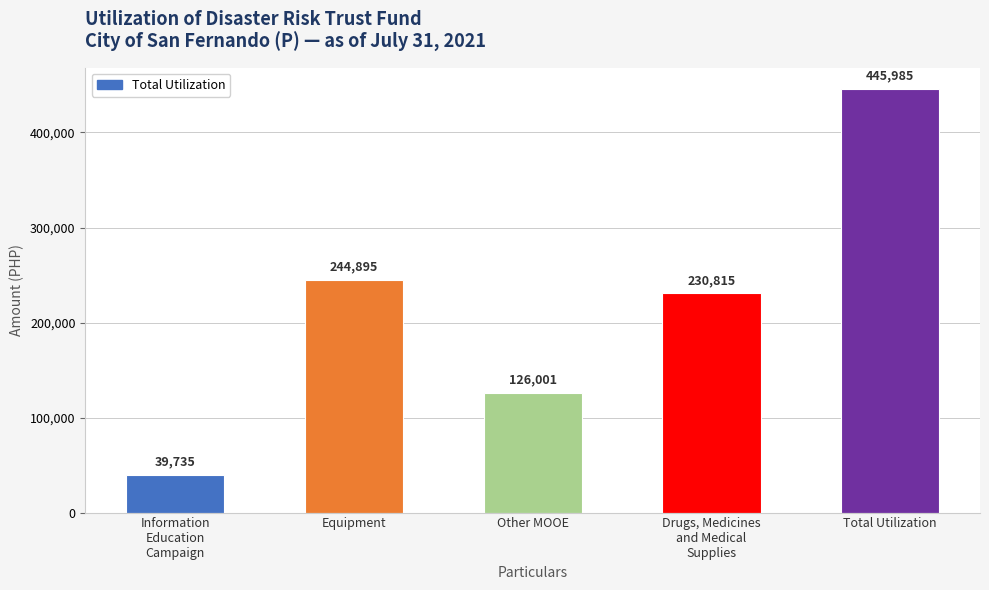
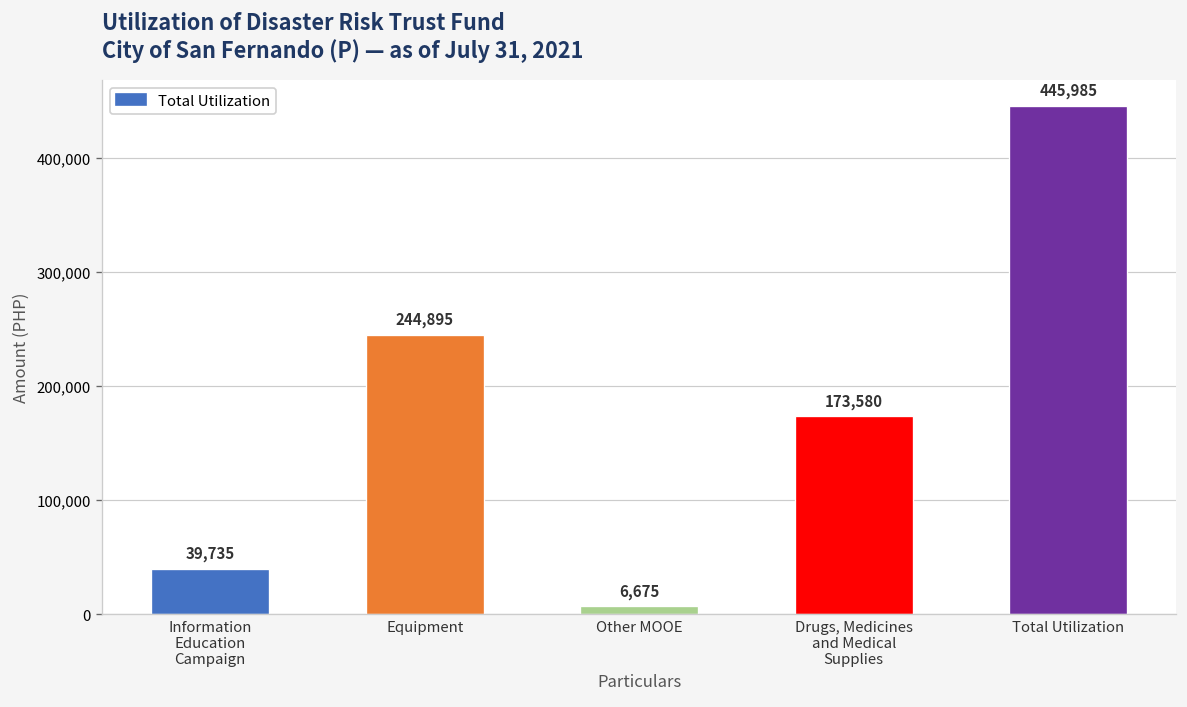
  {
    "Information Education Campaign": "39,735",
    "Equipment": "244,895",
-   "Other MOOE": "126,001",
-   "Drugs, Medicines and Medical Supplies": "230,815",
+   "Other MOOE": "6,675",
+   "Drugs, Medicines and Medical Supplies": "173,580",
    "Total Utilization": "445,985"
  }
